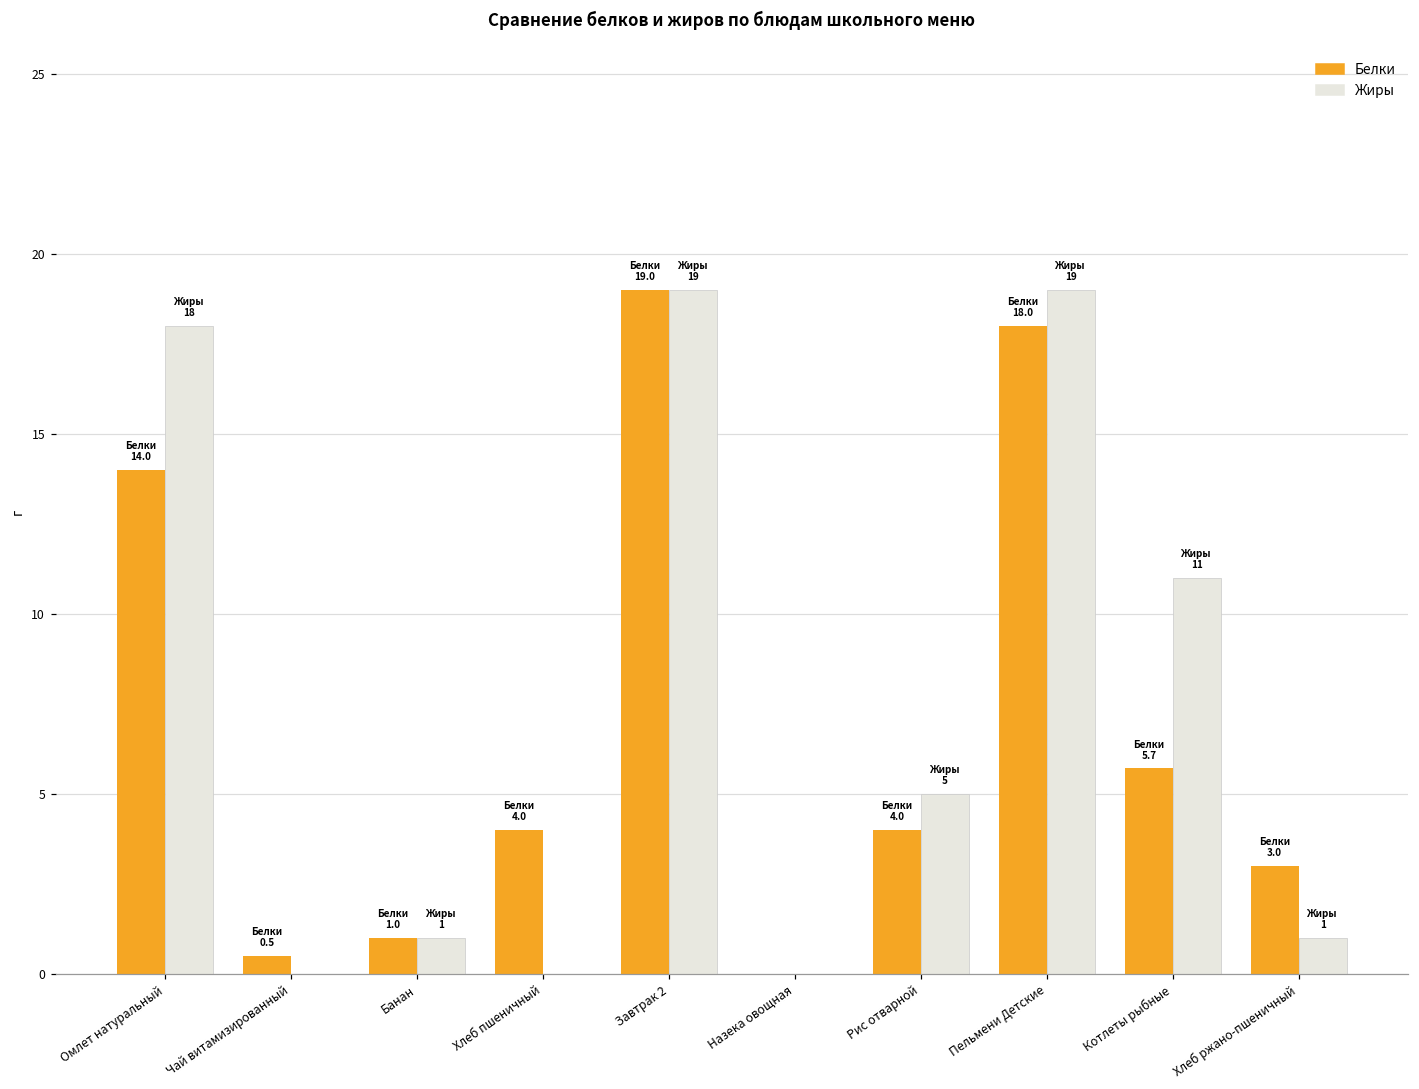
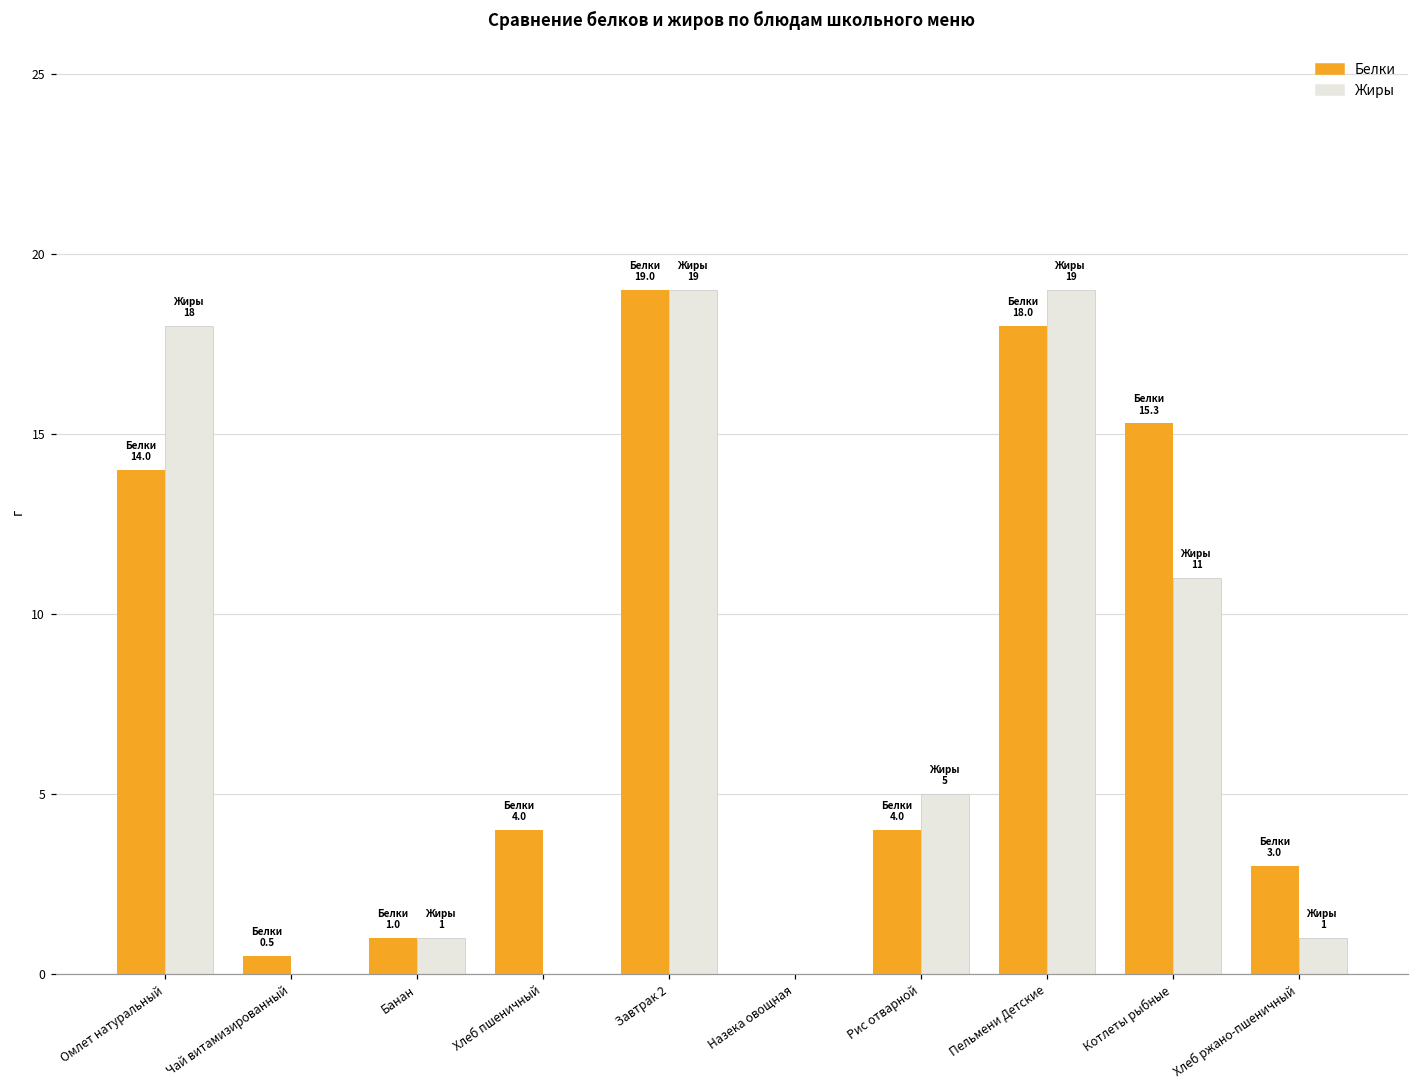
  {
    "Белки": {
      "Омлет натуральный": 14.0,
      "Чай витамизированный": 0.5,
      "Банан": 1.0,
      "Хлеб пшеничный": 4.0,
      "Завтрак 2": 19.0,
      "Рис отварной": 4.0,
      "Пельмени Детские": 18.0,
-     "Котлеты рыбные": 5.7,
+     "Котлеты рыбные": 15.3,
      "Хлеб ржано-пшеничный": 3.0
    },
    "Жиры": {
      "Омлет натуральный": 18,
      "Банан": 1,
      "Завтрак 2": 19,
      "Рис отварной": 5,
      "Пельмени Детские": 19,
      "Котлеты рыбные": 11,
      "Хлеб ржано-пшеничный": 1
    }
  }
